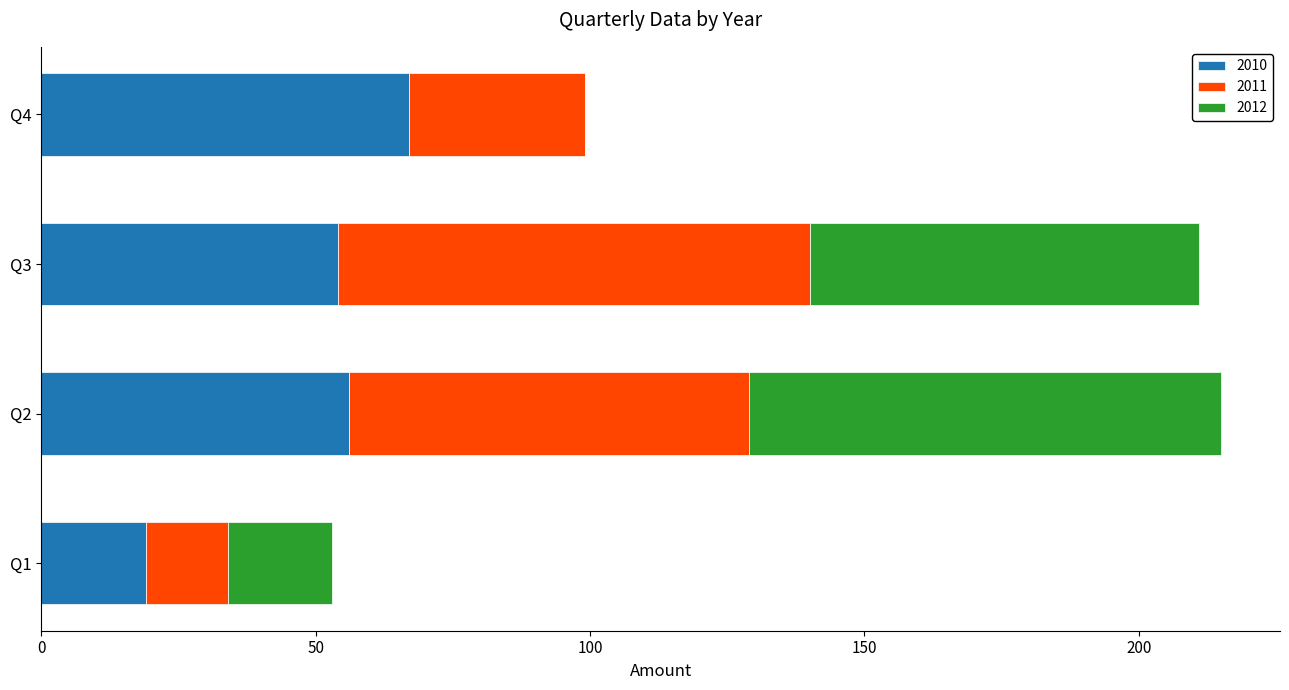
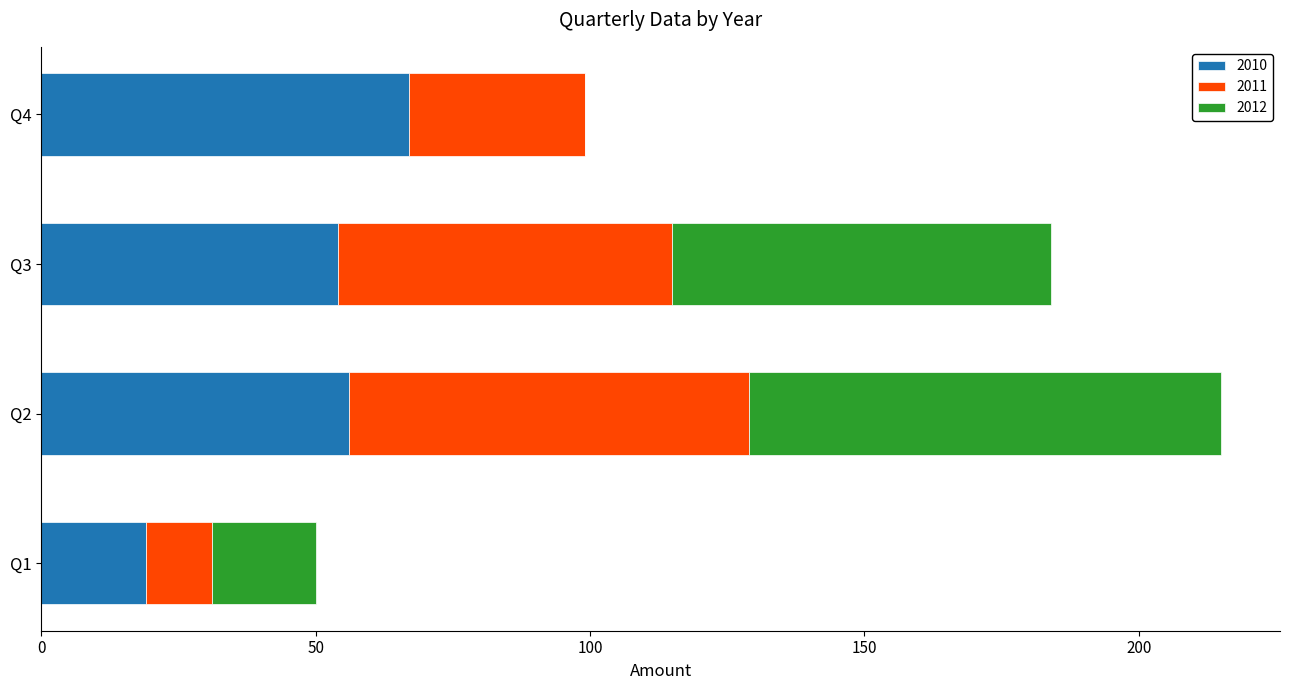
  {
    "2010": {
      "Q4": 67,
      "Q3": 54,
      "Q2": 56,
      "Q1": 19
    },
    "2011": {
      "Q4": 32,
-     "Q3": 86,
+     "Q3": 61,
      "Q2": 73,
-     "Q1": 15
+     "Q1": 12
    },
    "2012": {
      "Q4": 0,
-     "Q3": 71,
+     "Q3": 69,
      "Q2": 86,
      "Q1": 19
    }
  }
